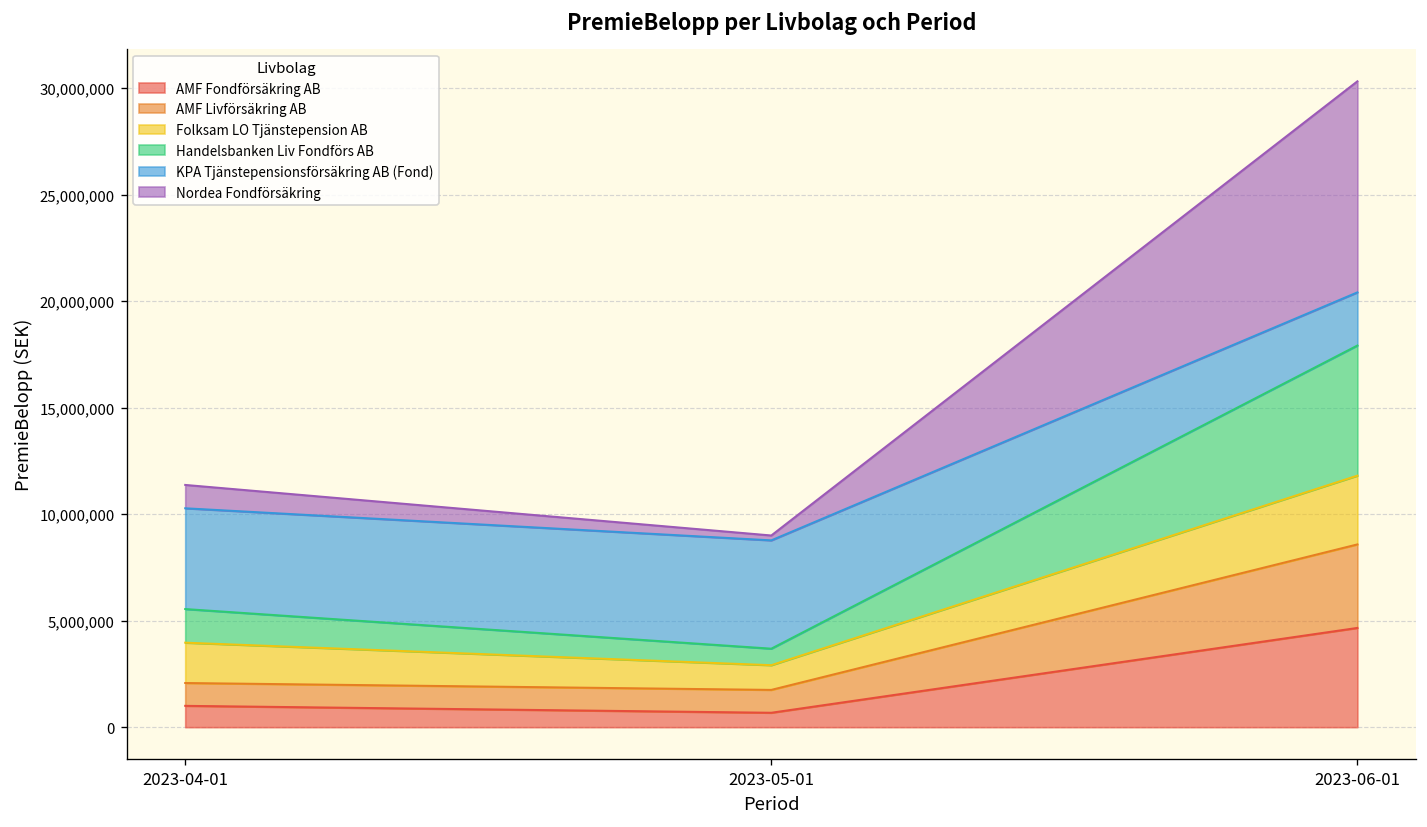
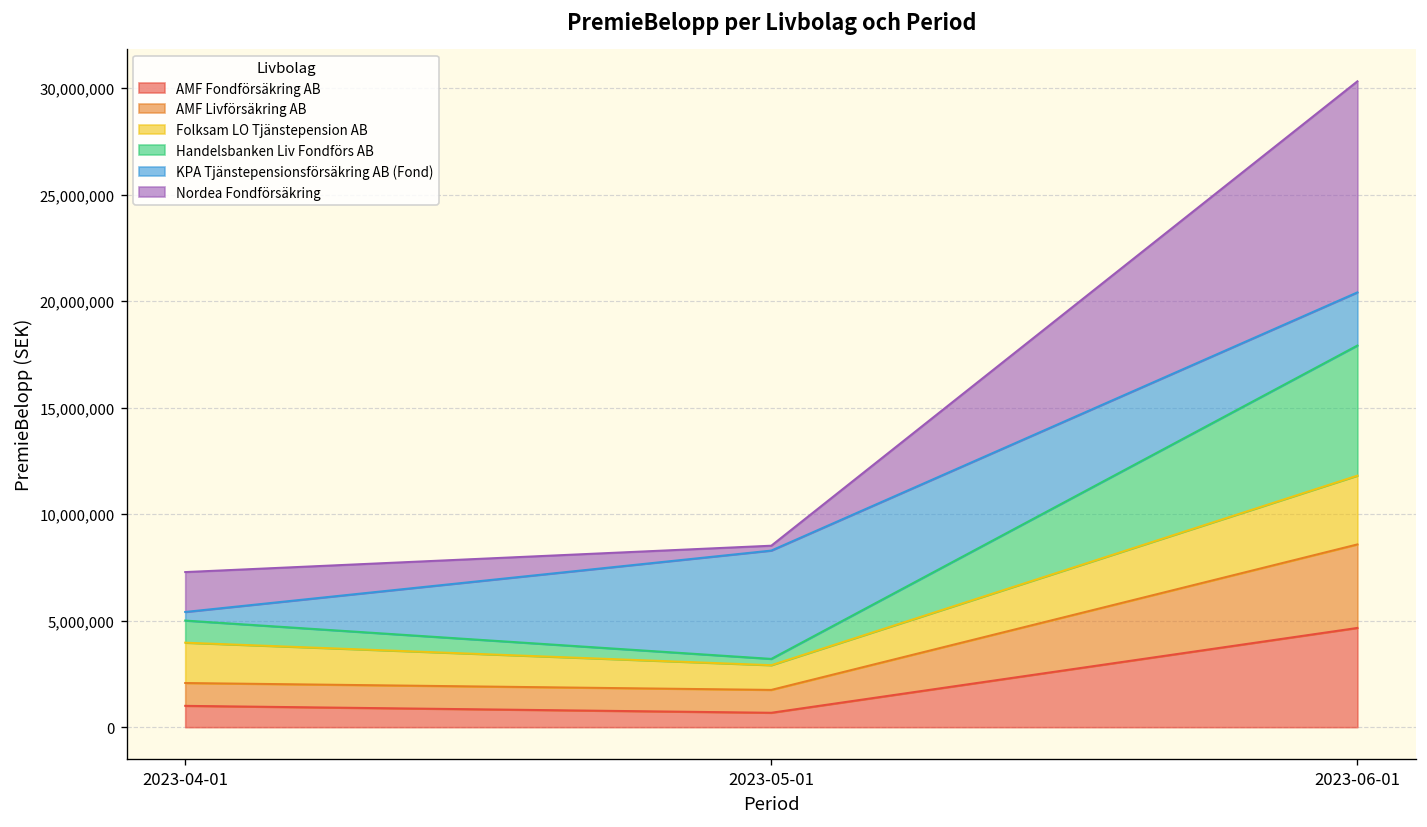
  {
    "Folksam LO Tjänstepension AB": {
      "2023-04-01": "1,900,000",
      "2023-05-01": "1,200,000",
      "2023-06-01": "3,200,000"
    },
    "Handelsbanken Liv Fondförs AB": {
-     "2023-04-01": "1,600,000",
-     "2023-05-01": "800,000",
+     "2023-04-01": "1,000,000",
+     "2023-05-01": "300,000",
      "2023-06-01": "6,100,000"
    },
    "KPA Tjänstepensionsförsäkring AB (Fond)": {
-     "2023-04-01": "4,700,000",
+     "2023-04-01": "400,000",
      "2023-05-01": "5,100,000",
      "2023-06-01": "2,500,000"
    },
    "Nordea Fondförsäkring": {
-     "2023-04-01": "1,100,000",
+     "2023-04-01": "1,900,000",
      "2023-05-01": "200,000",
      "2023-06-01": "9,900,000"
    }
  }
